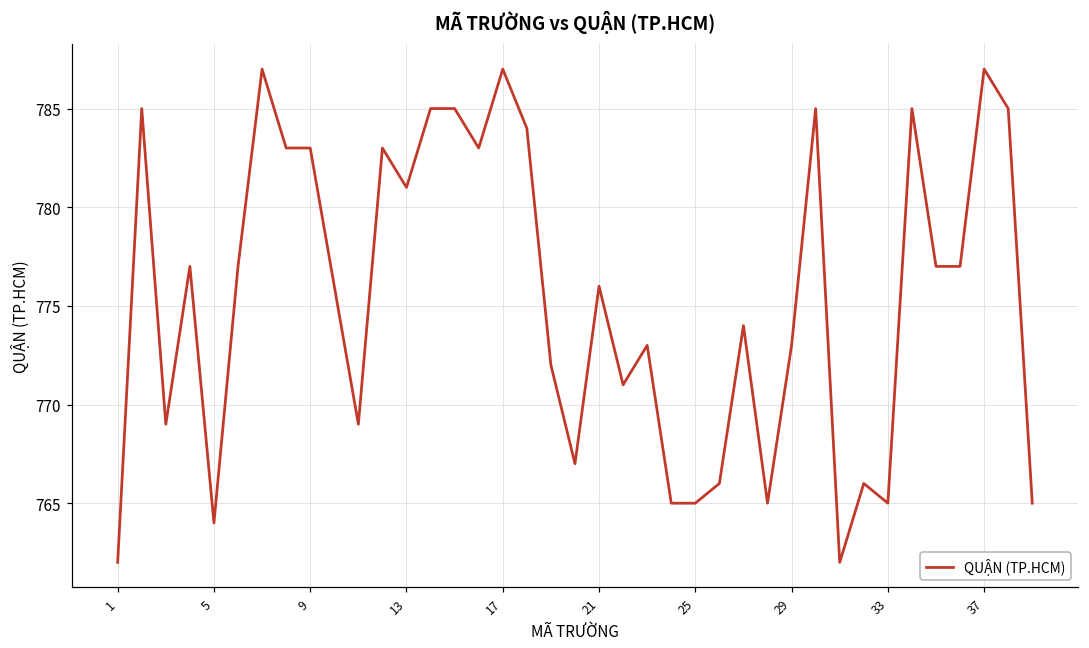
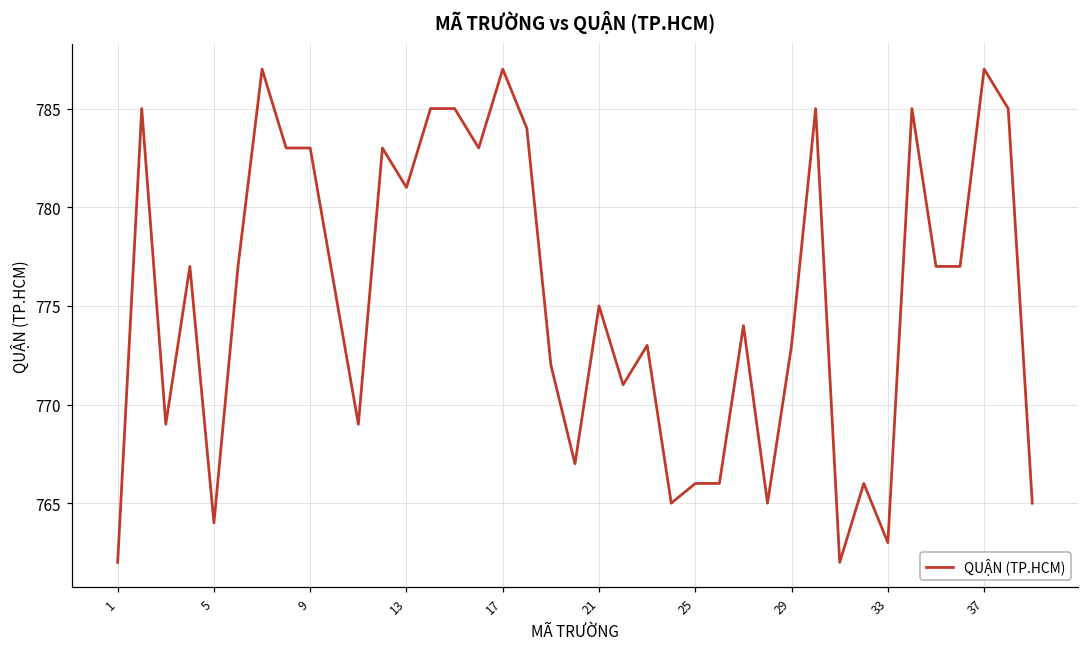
  {
    "1": 762,
    "5": 764,
    "9": 783,
    "13": 781,
    "17": 787,
-   "21": 776,
-   "25": 765,
+   "21": 775,
+   "25": 766,
    "29": 773,
-   "33": 765,
+   "33": 763,
    "37": 787
  }
